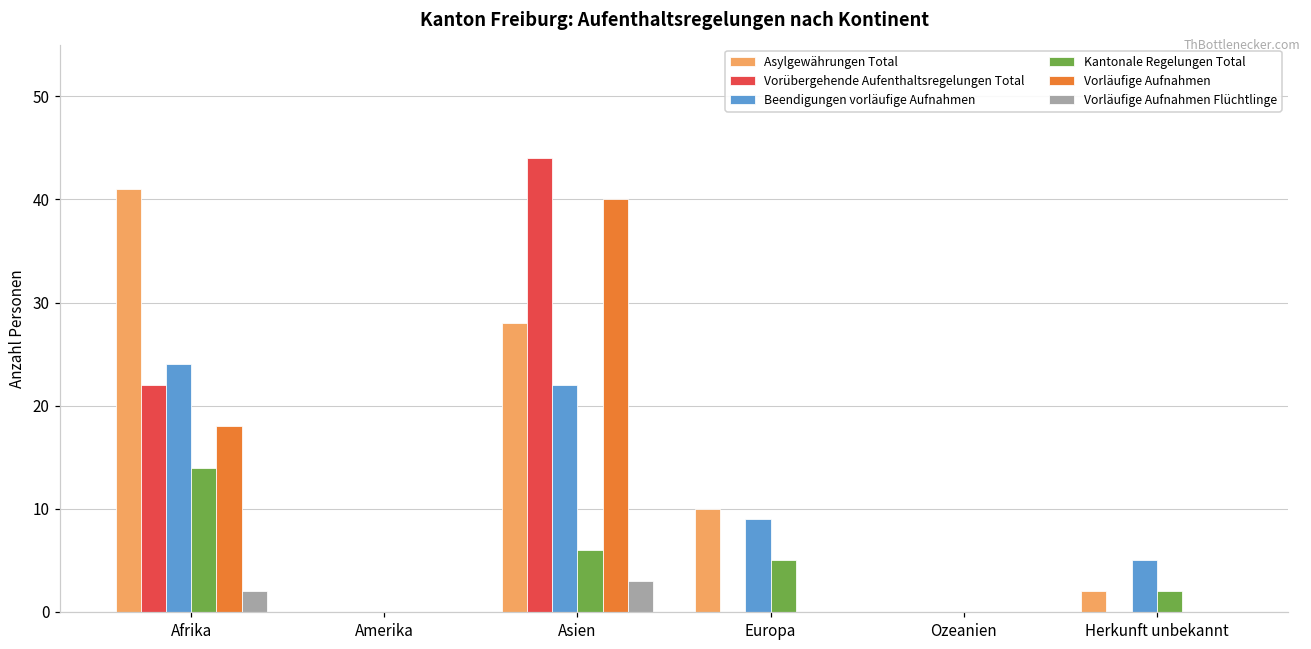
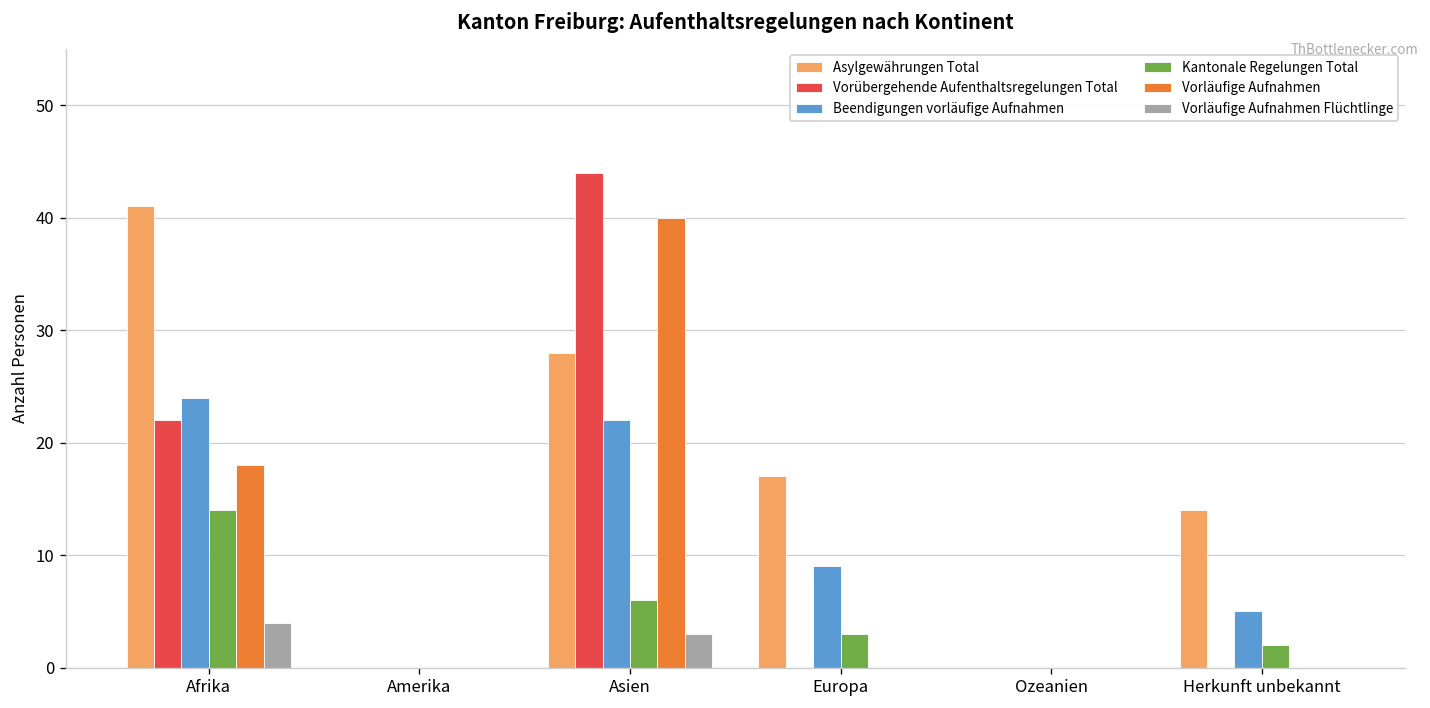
  {
    "Asylgewährungen Total": {
      "Afrika": 41,
      "Amerika": 0,
      "Asien": 28,
-     "Europa": 10,
+     "Europa": 17,
      "Ozeanien": 0,
-     "Herkunft unbekannt": 2
+     "Herkunft unbekannt": 14
    },
    "Beendigungen vorläufige Aufnahmen": {
      "Afrika": 24,
      "Amerika": 0,
      "Asien": 22,
      "Europa": 9,
      "Ozeanien": 0,
      "Herkunft unbekannt": 5
    },
    "Kantonale Regelungen Total": {
      "Afrika": 14,
      "Amerika": 0,
      "Asien": 6,
-     "Europa": 5,
+     "Europa": 3,
      "Ozeanien": 0,
      "Herkunft unbekannt": 2
    },
    "Vorläufige Aufnahmen Flüchtlinge": {
-     "Afrika": 2,
+     "Afrika": 4,
      "Amerika": 0,
      "Asien": 3,
      "Europa": 0,
      "Ozeanien": 0,
      "Herkunft unbekannt": 0
    }
  }
